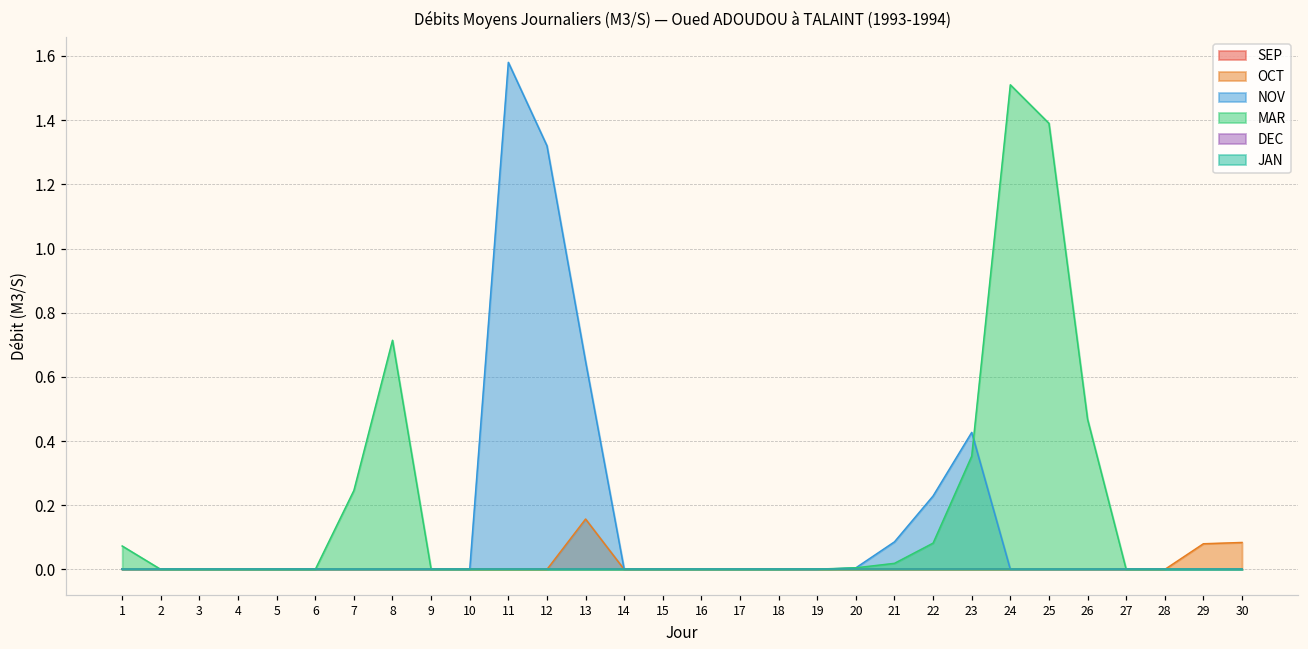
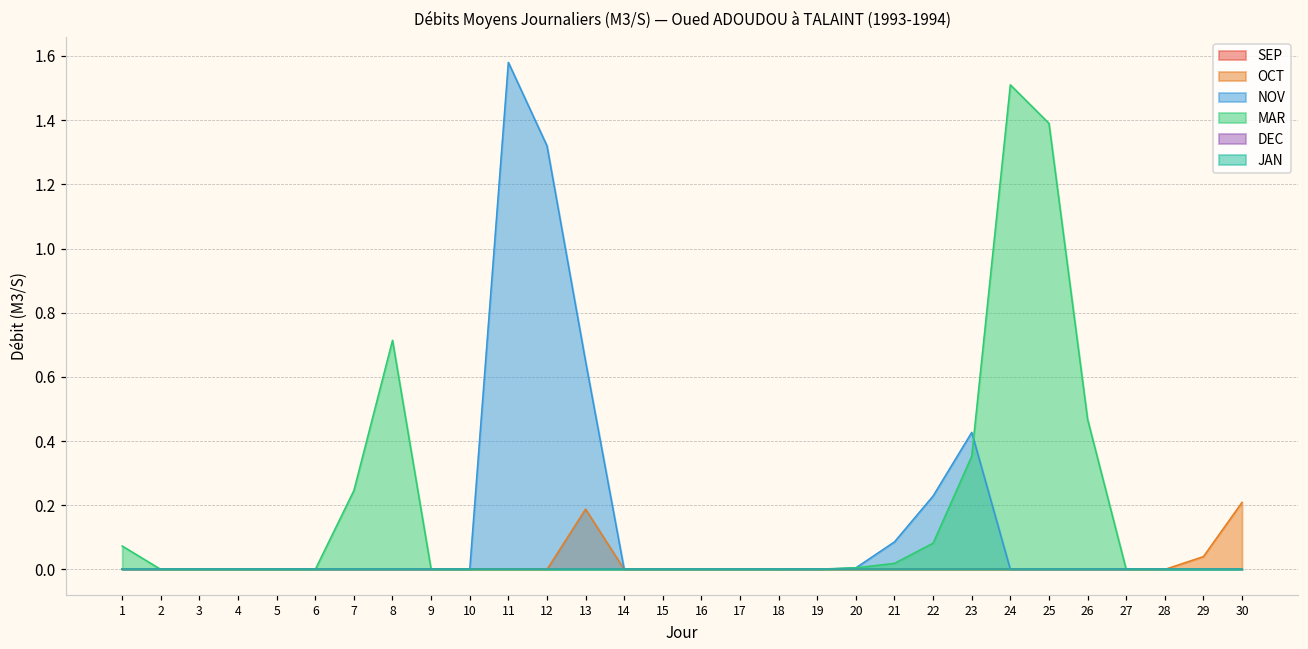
  {
    "OCT": {
-     "13": 0.16,
-     "29": 0.08,
-     "30": 0.08
+     "13": 0.19,
+     "29": 0.04,
+     "30": 0.21
    }
  }
